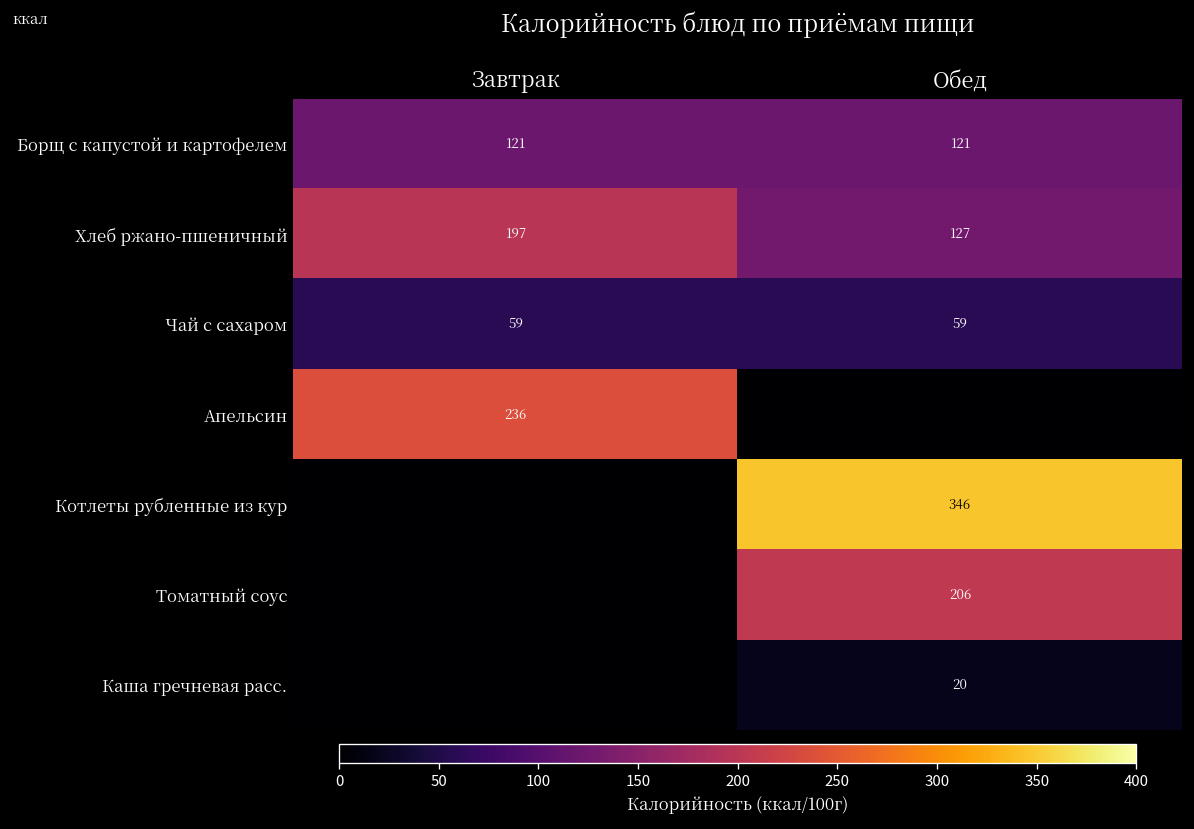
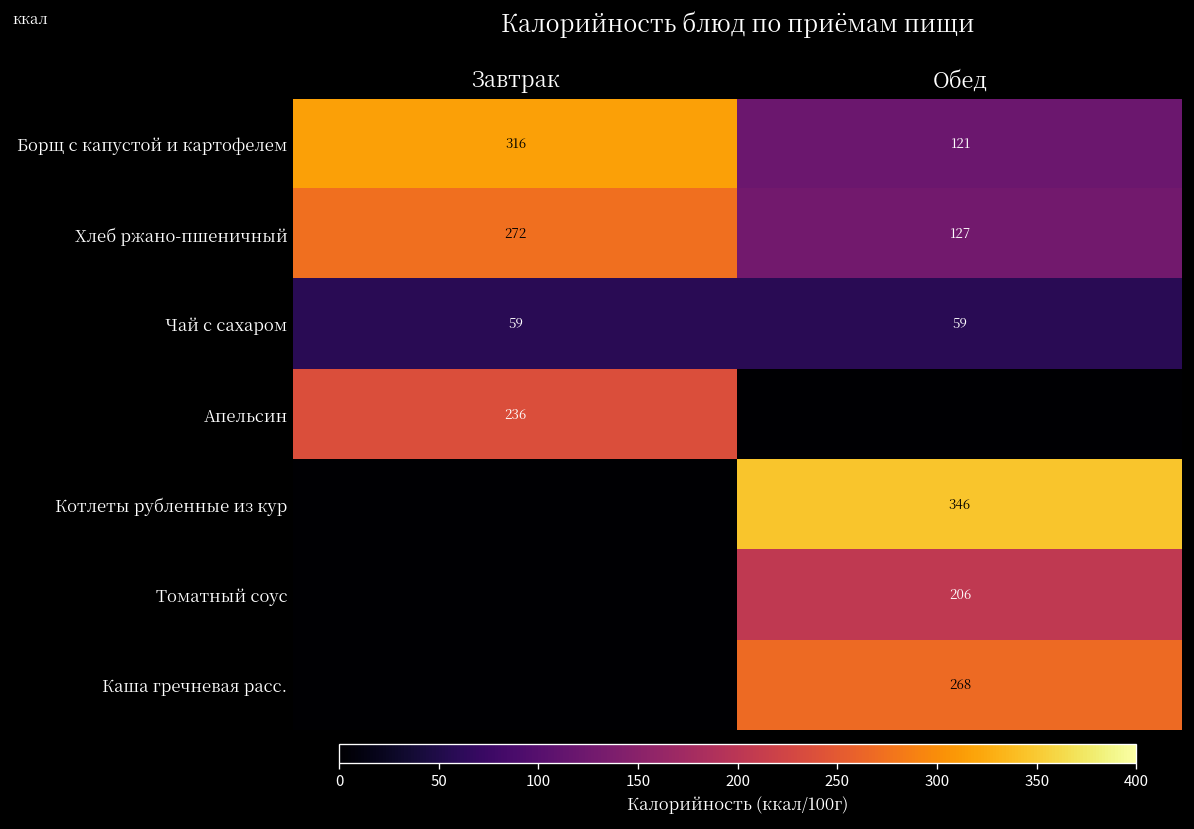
  {
    "Борщ с капустой и картофелем": {
-     "Завтрак": 121,
+     "Завтрак": 316,
      "Обед": 121
    },
    "Хлеб ржано-пшеничный": {
-     "Завтрак": 197,
+     "Завтрак": 272,
      "Обед": 127
    },
    "Чай с сахаром": {
      "Завтрак": 59,
      "Обед": 59
    },
    "Апельсин": {
      "Завтрак": 236
    },
    "Котлеты рубленные из кур": {
      "Обед": 346
    },
    "Томатный соус": {
      "Обед": 206
    },
    "Каша гречневая расс.": {
-     "Обед": 20
+     "Обед": 268
    }
  }
